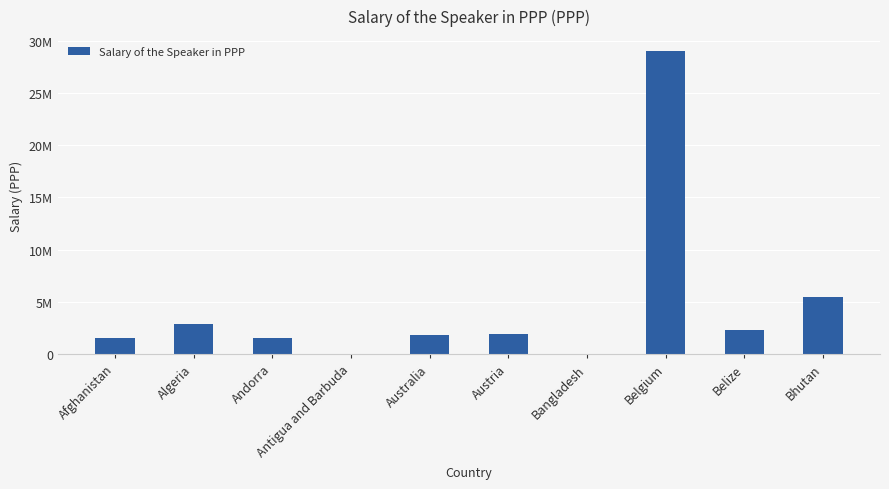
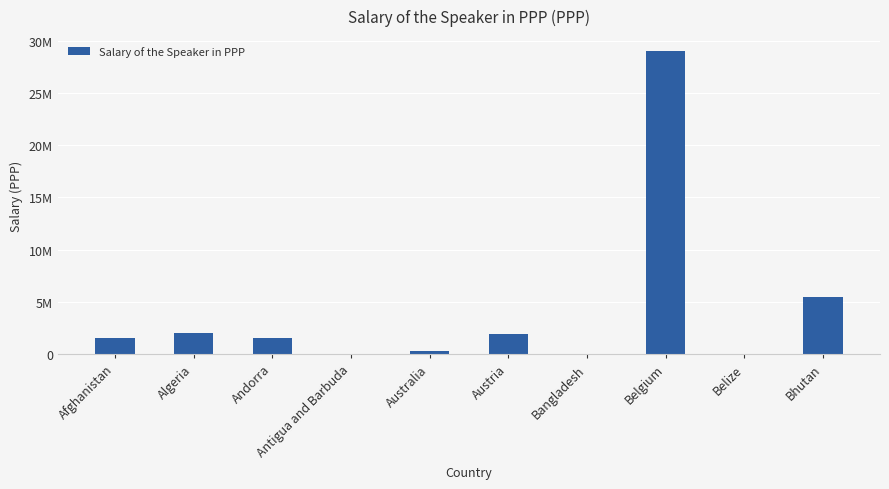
  {
    "Afghanistan": 1500000,
-   "Algeria": 2800000,
+   "Algeria": 2000000,
    "Andorra": 1500000,
-   "Australia": 1800000,
+   "Australia": 300000,
    "Austria": 1900000,
    "Belgium": 29000000,
-   "Belize": 2300000,
+   "Belize": 0,
    "Bhutan": 5400000
  }
